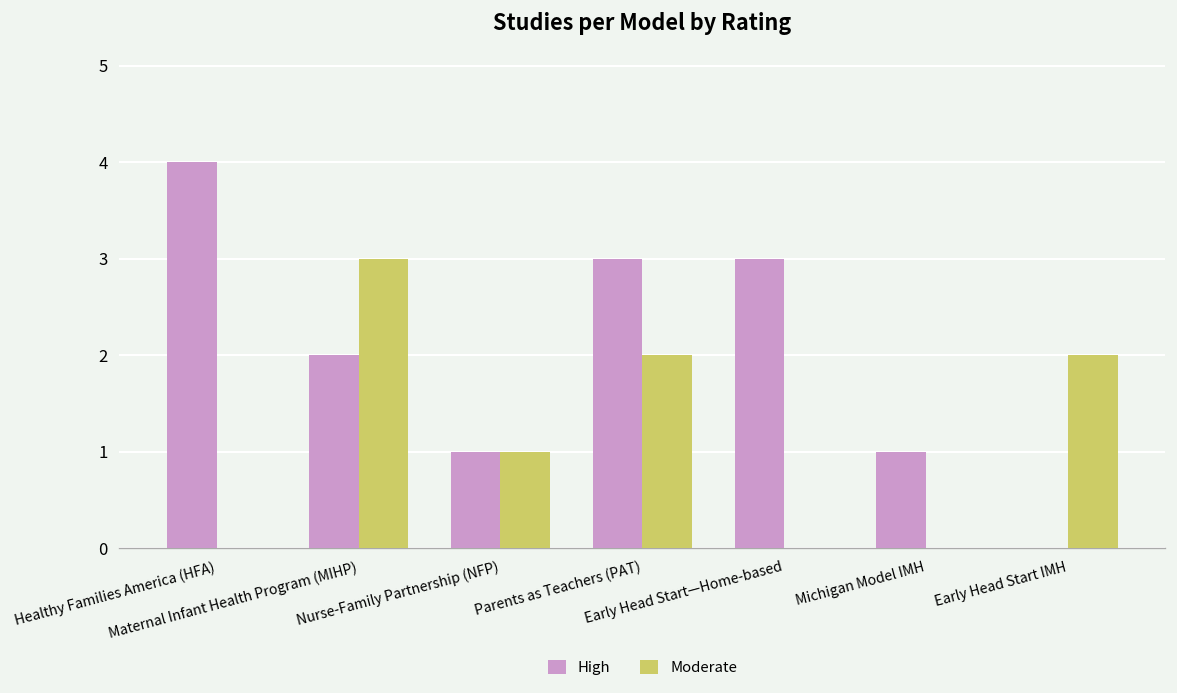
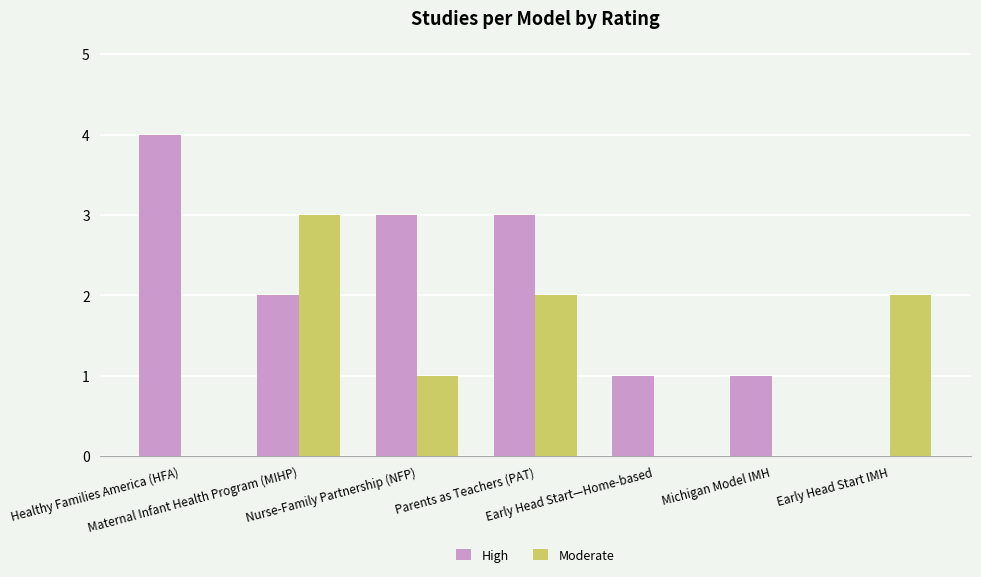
  {
    "High": {
      "Healthy Families America (HFA)": 4,
      "Maternal Infant Health Program (MIHP)": 2,
-     "Nurse-Family Partnership (NFP)": 1,
+     "Nurse-Family Partnership (NFP)": 3,
      "Parents as Teachers (PAT)": 3,
-     "Early Head Start—Home-based": 3,
+     "Early Head Start—Home-based": 1,
      "Michigan Model IMH": 1,
      "Early Head Start IMH": 0
    },
    "Moderate": {
      "Healthy Families America (HFA)": 0,
      "Maternal Infant Health Program (MIHP)": 3,
      "Nurse-Family Partnership (NFP)": 1,
      "Parents as Teachers (PAT)": 2,
      "Early Head Start—Home-based": 0,
      "Michigan Model IMH": 0,
      "Early Head Start IMH": 2
    }
  }
